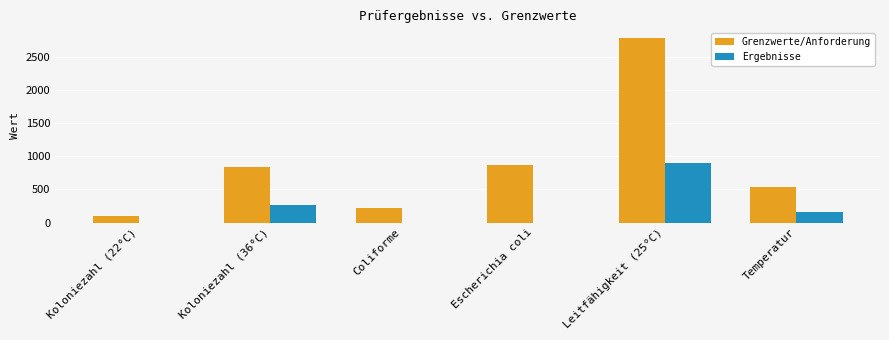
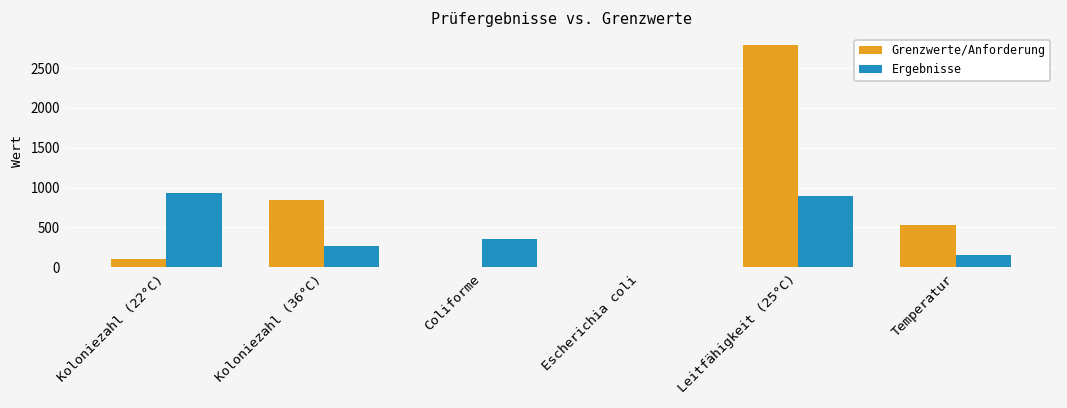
  {
    "Grenzwerte/Anforderung": {
      "Koloniezahl (22°C)": 100,
      "Koloniezahl (36°C)": 800,
-     "Coliforme": 200,
-     "Escherichia coli": 900,
+     "Coliforme": 0,
+     "Escherichia coli": 0,
      "Leitfähigkeit (25°C)": 2800,
      "Temperatur": 500
    },
    "Ergebnisse": {
-     "Koloniezahl (22°C)": 0,
+     "Koloniezahl (22°C)": 900,
      "Koloniezahl (36°C)": 300,
-     "Coliforme": 0,
+     "Coliforme": 400,
      "Escherichia coli": 0,
      "Leitfähigkeit (25°C)": 900,
      "Temperatur": 200
    }
  }
